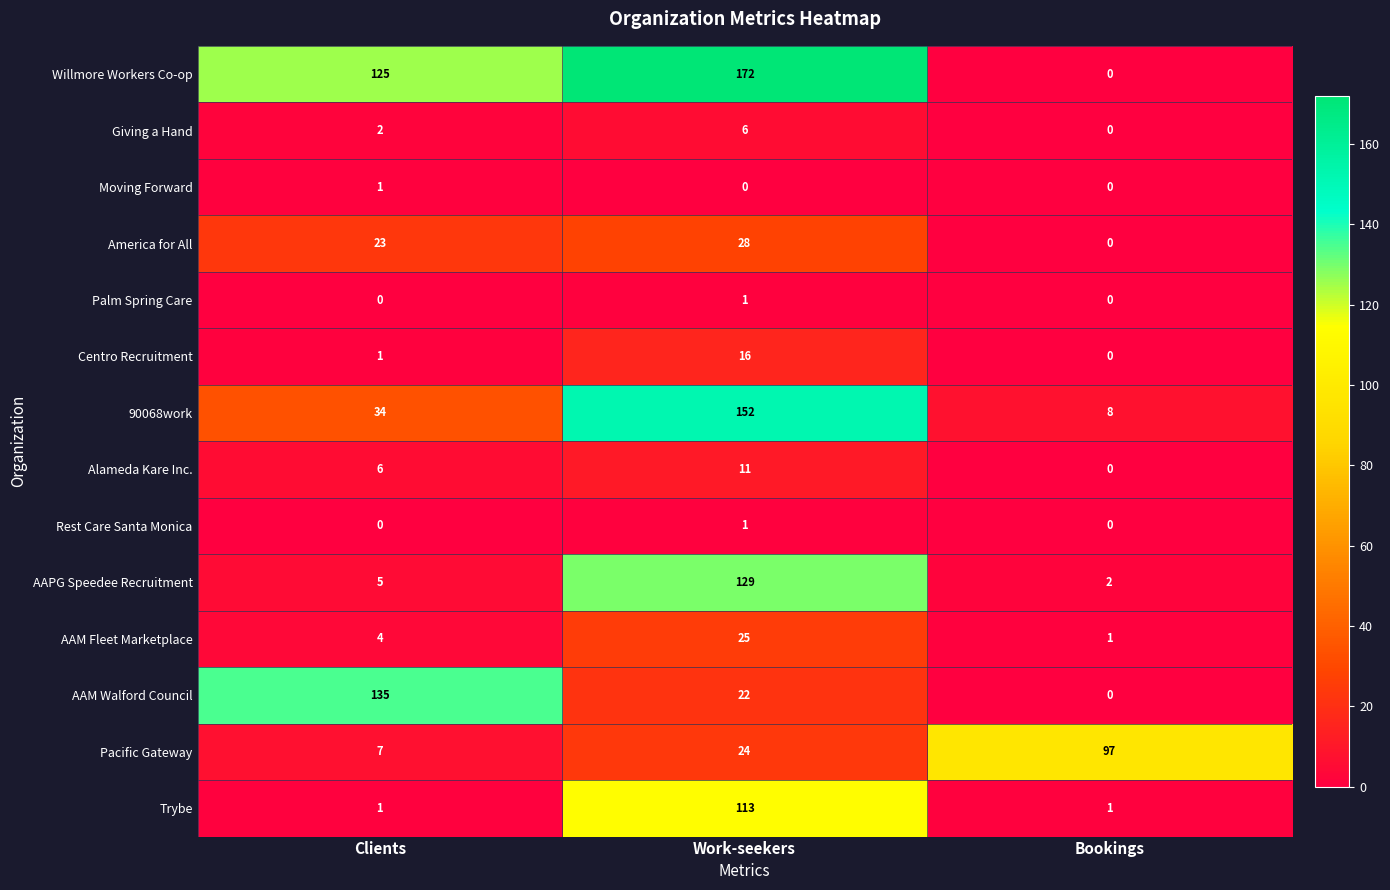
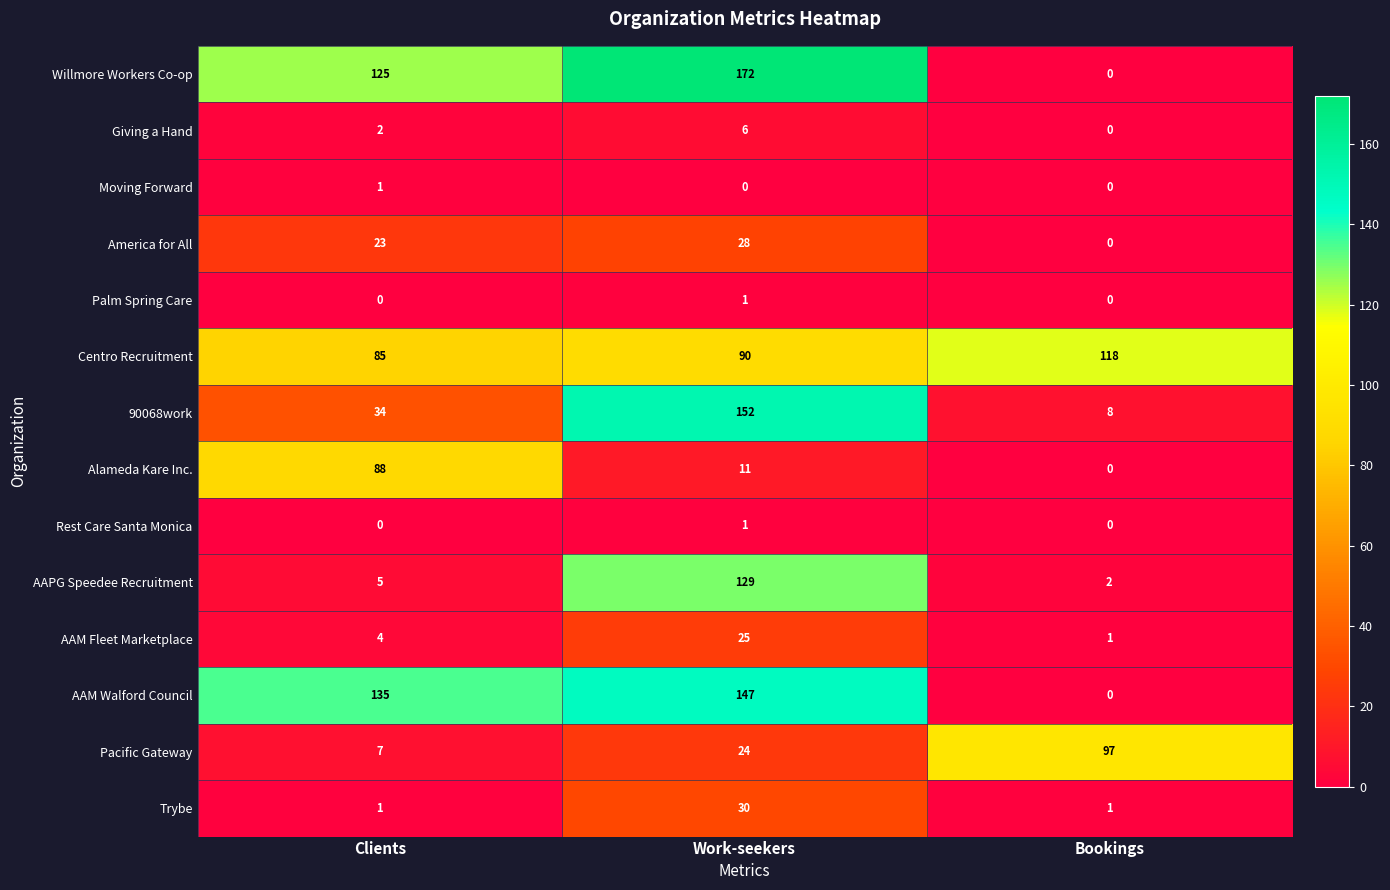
  {
    "Willmore Workers Co-op": {
      "Clients": 125,
      "Work-seekers": 172,
      "Bookings": 0
    },
    "Giving a Hand": {
      "Clients": 2,
      "Work-seekers": 6,
      "Bookings": 0
    },
    "Moving Forward": {
      "Clients": 1,
      "Work-seekers": 0,
      "Bookings": 0
    },
    "America for All": {
      "Clients": 23,
      "Work-seekers": 28,
      "Bookings": 0
    },
    "Palm Spring Care": {
      "Clients": 0,
      "Work-seekers": 1,
      "Bookings": 0
    },
    "Centro Recruitment": {
-     "Clients": 1,
-     "Work-seekers": 16,
-     "Bookings": 0
+     "Clients": 85,
+     "Work-seekers": 90,
+     "Bookings": 118
    },
    "90068work": {
      "Clients": 34,
      "Work-seekers": 152,
      "Bookings": 8
    },
    "Alameda Kare Inc.": {
-     "Clients": 6,
+     "Clients": 88,
      "Work-seekers": 11,
      "Bookings": 0
    },
    "Rest Care Santa Monica": {
      "Clients": 0,
      "Work-seekers": 1,
      "Bookings": 0
    },
    "AAPG Speedee Recruitment": {
      "Clients": 5,
      "Work-seekers": 129,
      "Bookings": 2
    },
    "AAM Fleet Marketplace": {
      "Clients": 4,
      "Work-seekers": 25,
      "Bookings": 1
    },
    "AAM Walford Council": {
      "Clients": 135,
-     "Work-seekers": 22,
+     "Work-seekers": 147,
      "Bookings": 0
    },
    "Pacific Gateway": {
      "Clients": 7,
      "Work-seekers": 24,
      "Bookings": 97
    },
    "Trybe": {
      "Clients": 1,
-     "Work-seekers": 113,
+     "Work-seekers": 30,
      "Bookings": 1
    }
  }
